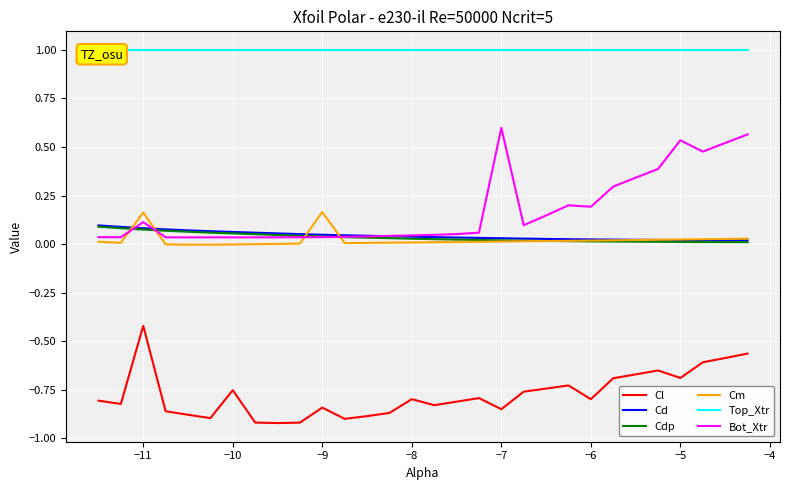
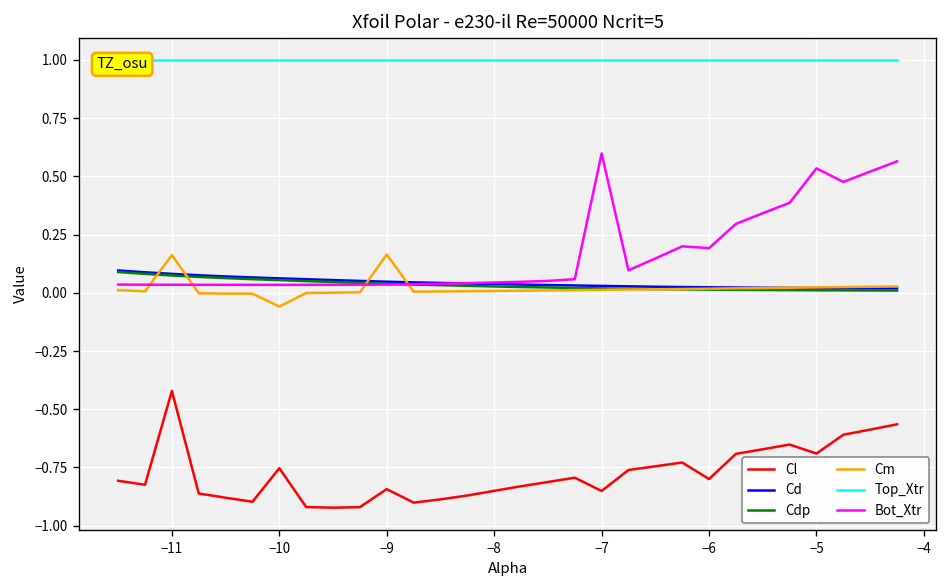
  {
    "Cl": {
      "−11": -0.42,
      "−10": -0.75,
      "−9": -0.84,
-     "−8": -0.80,
+     "−8": -0.85,
      "−7": -0.85,
      "−6": -0.80,
      "−5": -0.69
    },
    "Cm": {
      "−11": 0.16,
-     "−10": 0.00,
+     "−10": -0.06,
      "−9": 0.16,
      "−8": 0.01
    },
    "Top_Xtr": {
      "−11": 1.00,
      "−10": 1.00,
      "−9": 1.00,
      "−8": 1.00,
      "−7": 1.00,
      "−6": 1.00,
      "−5": 1.00
    },
    "Bot_Xtr": {
-     "−11": 0.11,
+     "−11": 0.03,
      "−10": 0.03,
      "−7": 0.60,
      "−6": 0.19,
      "−5": 0.53
    }
  }
